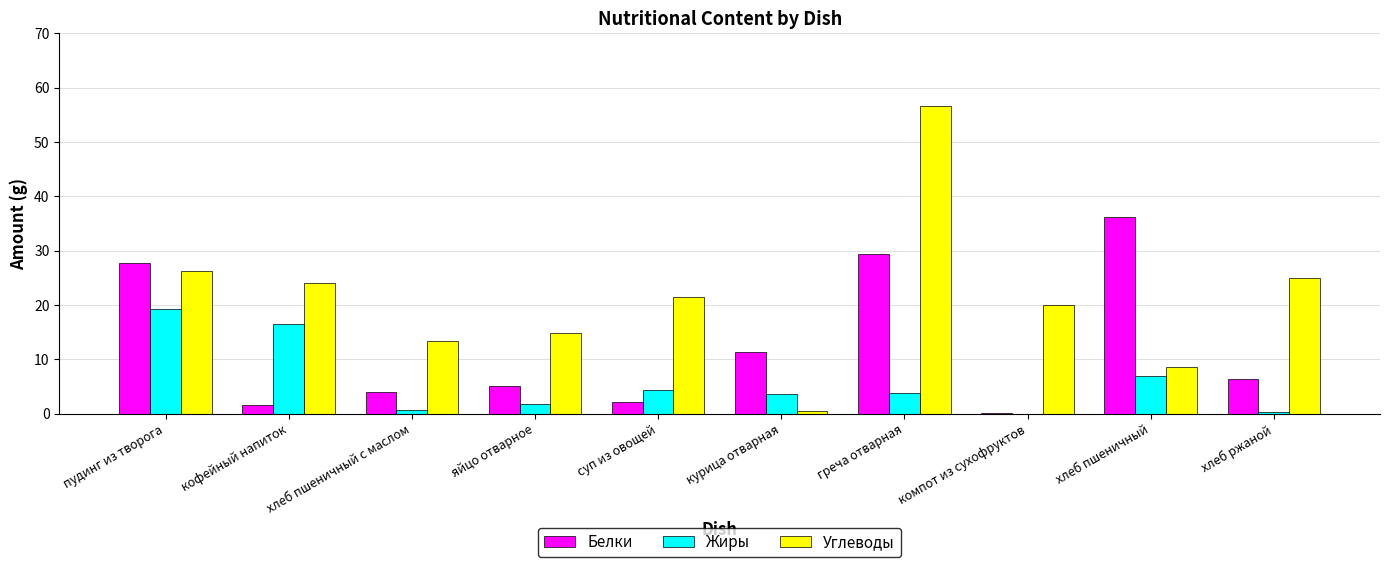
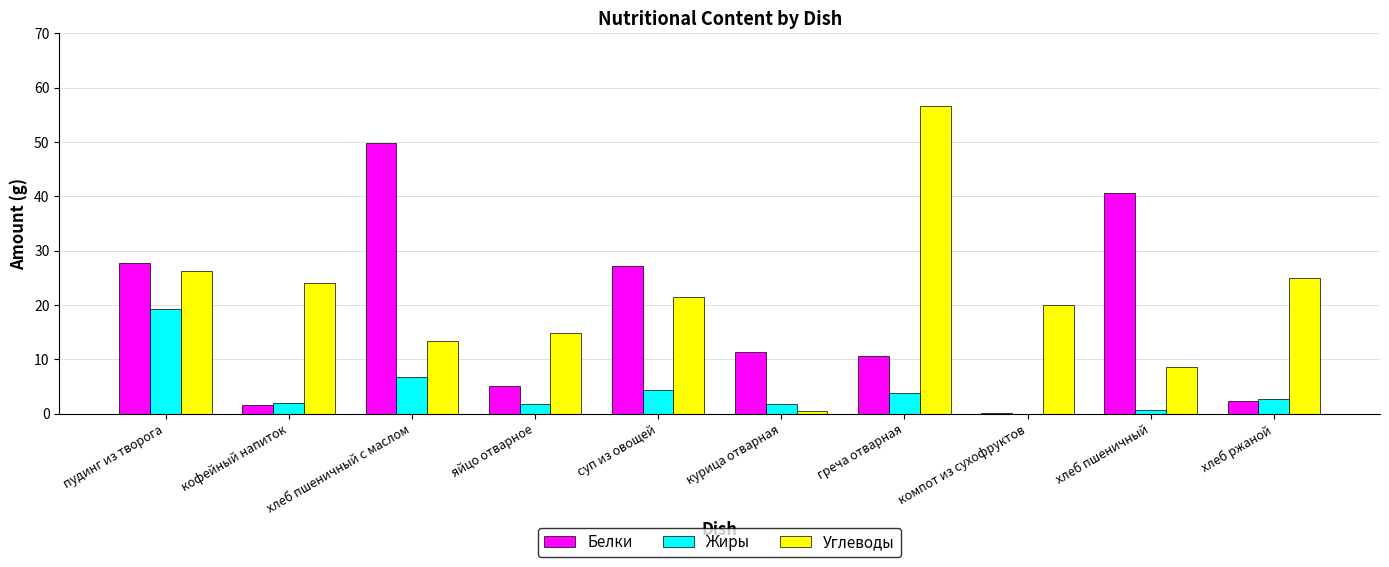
  {
    "Белки": {
      "пудинг из творога": 28,
      "кофейный напиток": 2,
-     "хлеб пшеничный с маслом": 4,
+     "хлеб пшеничный с маслом": 50,
      "яйцо отварное": 5,
-     "суп из овощей": 2,
+     "суп из овощей": 27,
      "курица отварная": 11,
-     "греча отварная": 29,
-     "хлеб пшеничный": 36,
-     "хлеб ржаной": 6
+     "греча отварная": 11,
+     "хлеб пшеничный": 41,
+     "хлеб ржаной": 2
    },
    "Жиры": {
      "пудинг из творога": 19,
-     "кофейный напиток": 16,
-     "хлеб пшеничный с маслом": 1,
+     "кофейный напиток": 2,
+     "хлеб пшеничный с маслом": 7,
      "яйцо отварное": 2,
      "суп из овощей": 4,
-     "курица отварная": 4,
+     "курица отварная": 2,
      "греча отварная": 4,
      "компот из сухофруктов": 0,
-     "хлеб пшеничный": 7,
-     "хлеб ржаной": 0
+     "хлеб пшеничный": 1,
+     "хлеб ржаной": 3
    },
    "Углеводы": {
      "пудинг из творога": 26,
      "кофейный напиток": 24,
      "хлеб пшеничный с маслом": 13,
      "яйцо отварное": 15,
      "суп из овощей": 21,
      "греча отварная": 57,
      "компот из сухофруктов": 20,
      "хлеб пшеничный": 9,
      "хлеб ржаной": 25
    }
  }
